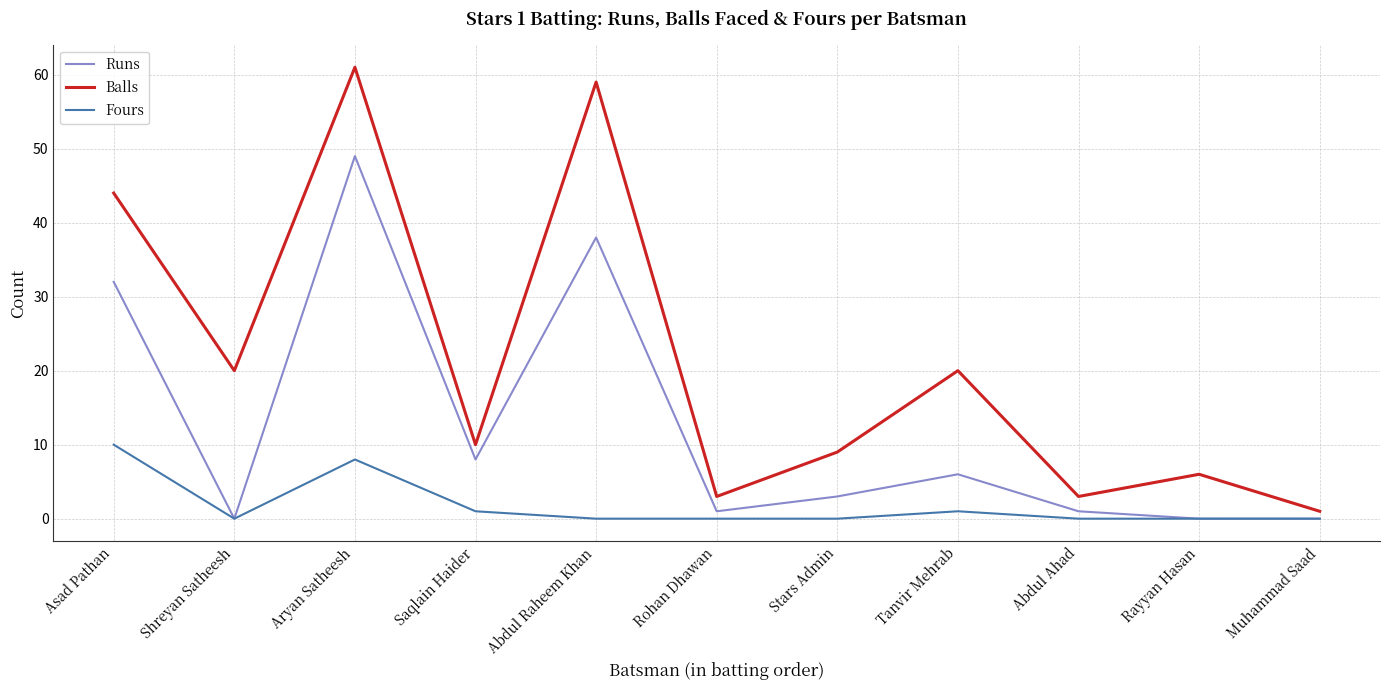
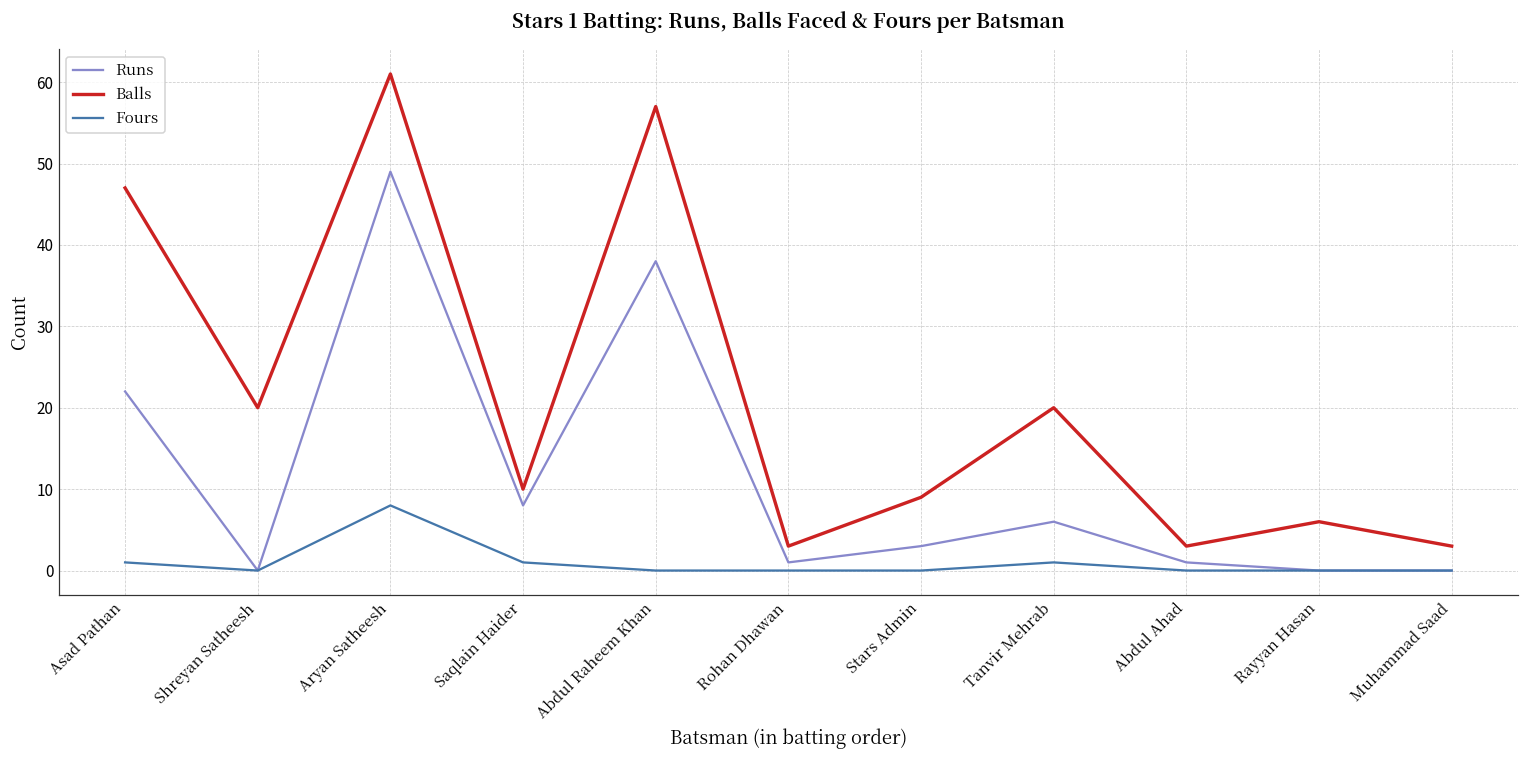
  {
    "Runs": {
-     "Asad Pathan": 32,
+     "Asad Pathan": 22,
      "Aryan Satheesh": 49,
      "Saqlain Haider": 8,
      "Abdul Raheem Khan": 38,
      "Rohan Dhawan": 1,
      "Stars Admin": 3,
      "Tanvir Mehrab": 6,
      "Abdul Ahad": 1
    },
    "Balls": {
-     "Asad Pathan": 44,
+     "Asad Pathan": 47,
      "Shreyan Satheesh": 20,
      "Aryan Satheesh": 61,
      "Saqlain Haider": 10,
-     "Abdul Raheem Khan": 59,
+     "Abdul Raheem Khan": 57,
      "Rohan Dhawan": 3,
      "Stars Admin": 9,
      "Tanvir Mehrab": 20,
      "Abdul Ahad": 3,
      "Rayyan Hasan": 6,
-     "Muhammad Saad": 1
+     "Muhammad Saad": 3
    },
    "Fours": {
-     "Asad Pathan": 10,
+     "Asad Pathan": 1,
      "Aryan Satheesh": 8,
      "Saqlain Haider": 1,
      "Abdul Raheem Khan": 0,
      "Rohan Dhawan": 0,
      "Stars Admin": 0,
      "Tanvir Mehrab": 1,
      "Abdul Ahad": 0
    }
  }
